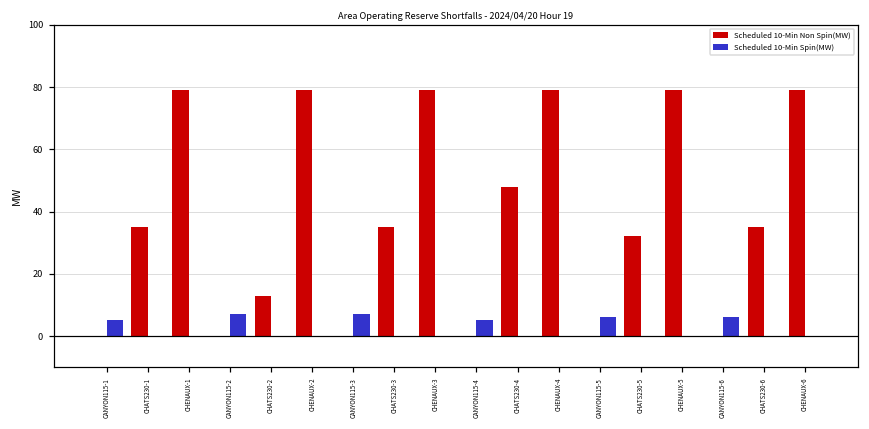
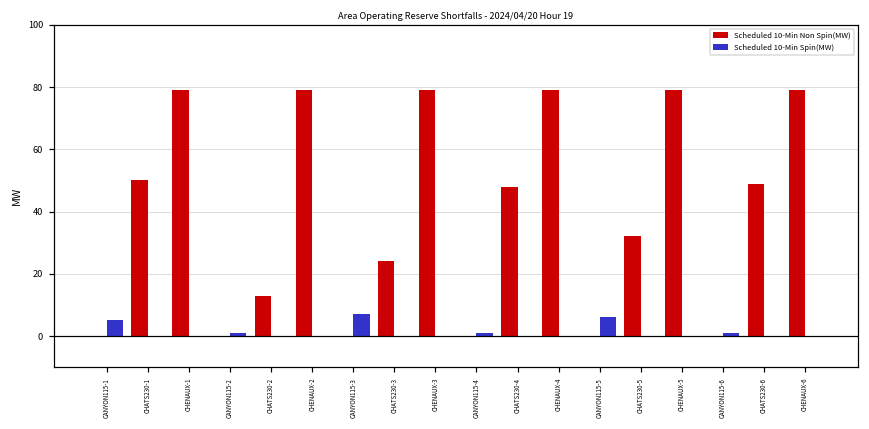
  {
    "Scheduled 10-Min Non Spin(MW)": {
      "CANYON115-1": 0,
-     "CHATS230-1": 35,
+     "CHATS230-1": 50,
      "CHENAUX-1": 79,
      "CANYON115-2": 0,
      "CHATS230-2": 13,
      "CHENAUX-2": 79,
      "CANYON115-3": 0,
-     "CHATS230-3": 35,
+     "CHATS230-3": 24,
      "CHENAUX-3": 79,
      "CANYON115-4": 0,
      "CHATS230-4": 48,
      "CHENAUX-4": 79,
      "CANYON115-5": 0,
      "CHATS230-5": 32,
      "CHENAUX-5": 79,
      "CANYON115-6": 0,
-     "CHATS230-6": 35,
+     "CHATS230-6": 49,
      "CHENAUX-6": 79
    },
    "Scheduled 10-Min Spin(MW)": {
      "CANYON115-1": 5,
      "CHATS230-1": 0,
      "CHENAUX-1": 0,
-     "CANYON115-2": 7,
+     "CANYON115-2": 1,
      "CHATS230-2": 0,
      "CHENAUX-2": 0,
      "CANYON115-3": 7,
      "CHATS230-3": 0,
      "CHENAUX-3": 0,
-     "CANYON115-4": 5,
+     "CANYON115-4": 1,
      "CHATS230-4": 0,
      "CHENAUX-4": 0,
      "CANYON115-5": 6,
      "CHATS230-5": 0,
      "CHENAUX-5": 0,
-     "CANYON115-6": 6,
+     "CANYON115-6": 1,
      "CHATS230-6": 0,
      "CHENAUX-6": 0
    }
  }
